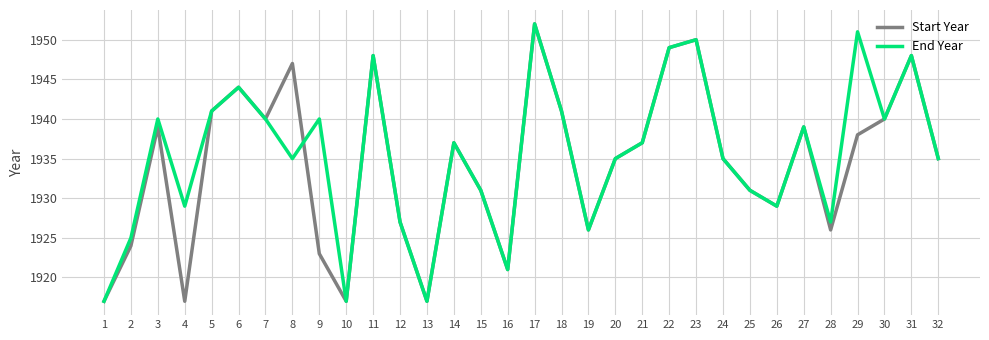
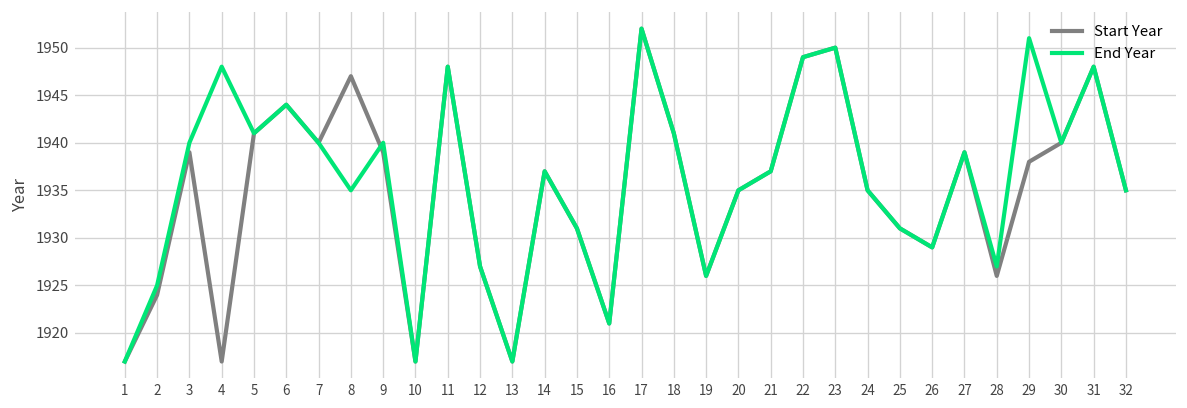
  {
    "Start Year": {
      "2": 1924,
      "3": 1939,
      "4": 1917,
      "8": 1947,
-     "9": 1923,
+     "9": 1939,
      "28": 1926,
      "29": 1938
    },
    "End Year": {
      "2": 1925,
      "3": 1940,
-     "4": 1929,
+     "4": 1948,
      "8": 1935,
      "9": 1940,
      "28": 1927,
      "29": 1951
    }
  }
